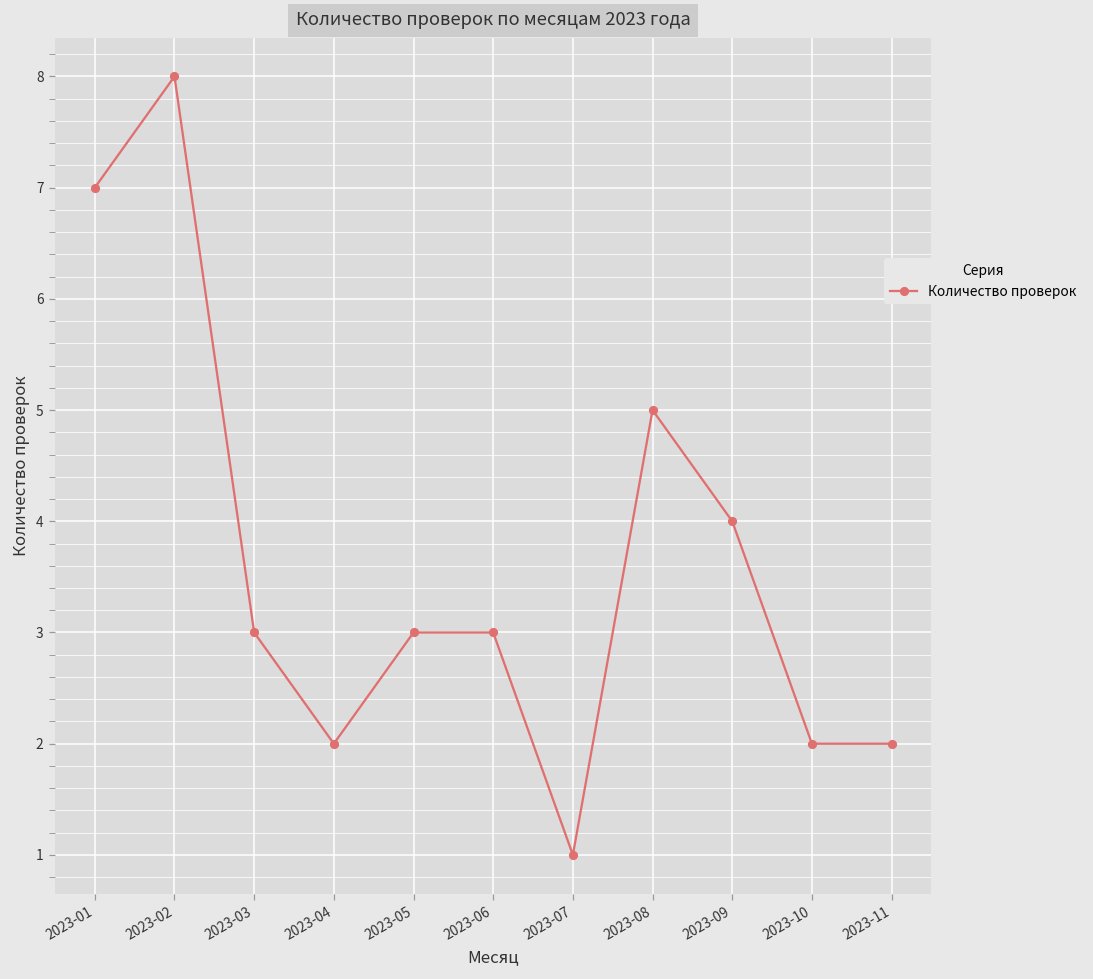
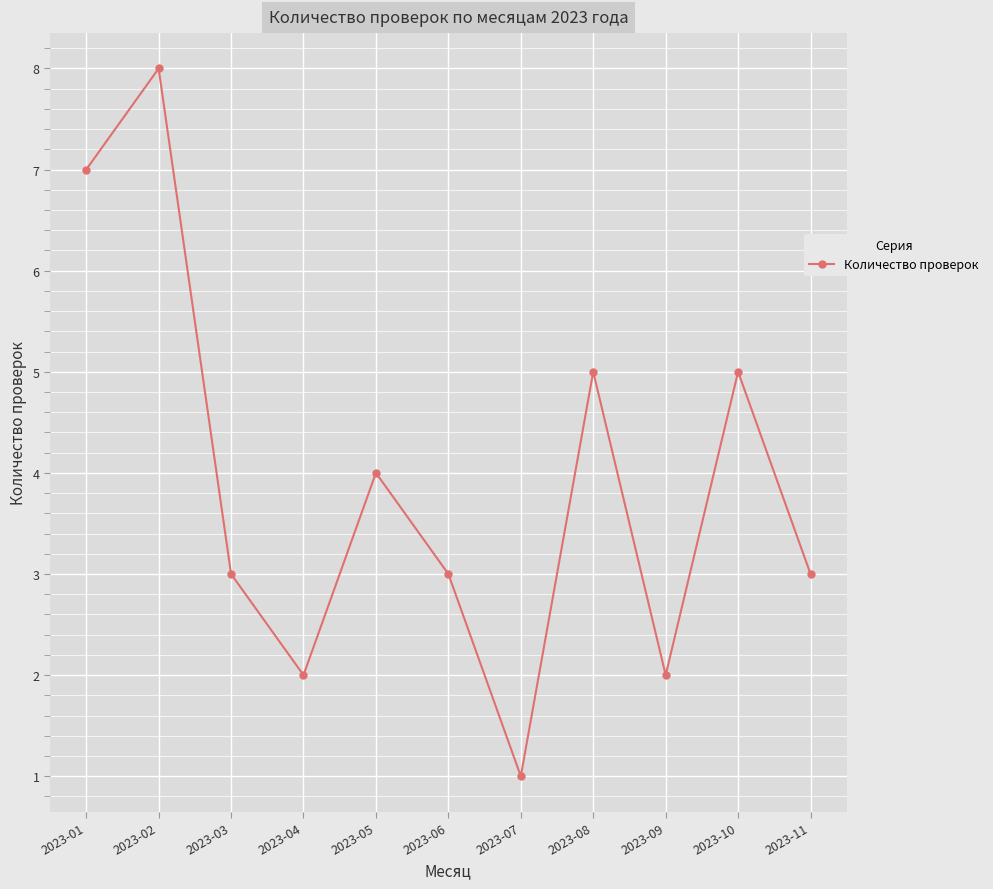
  {
    "2023-01": 7,
    "2023-02": 8,
    "2023-03": 3,
    "2023-04": 2,
-   "2023-05": 3,
+   "2023-05": 4,
    "2023-06": 3,
    "2023-07": 1,
    "2023-08": 5,
-   "2023-09": 4,
-   "2023-10": 2,
-   "2023-11": 2
+   "2023-09": 2,
+   "2023-10": 5,
+   "2023-11": 3
  }
